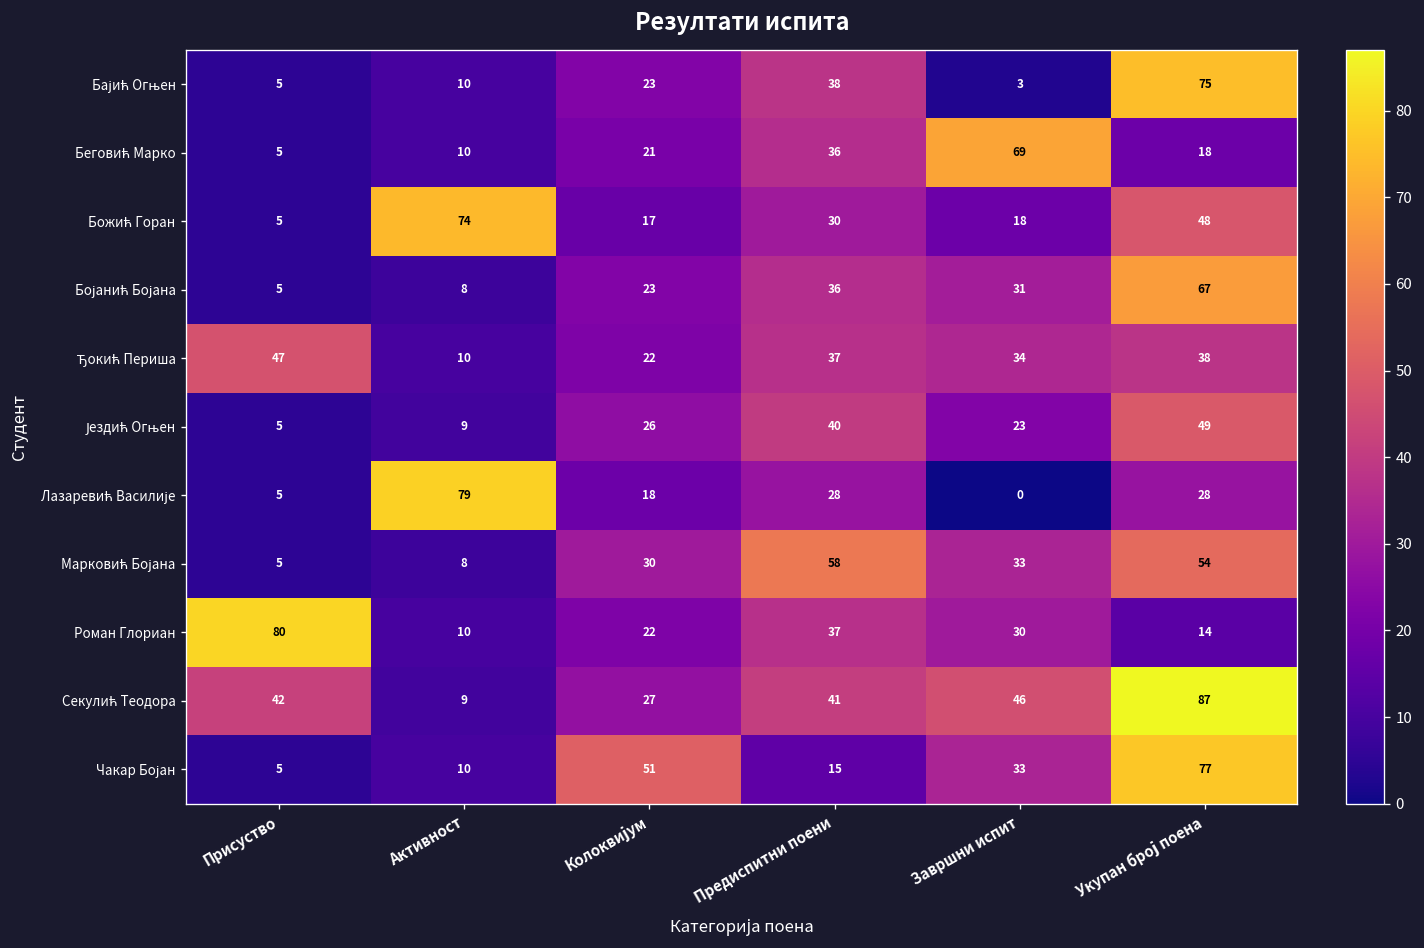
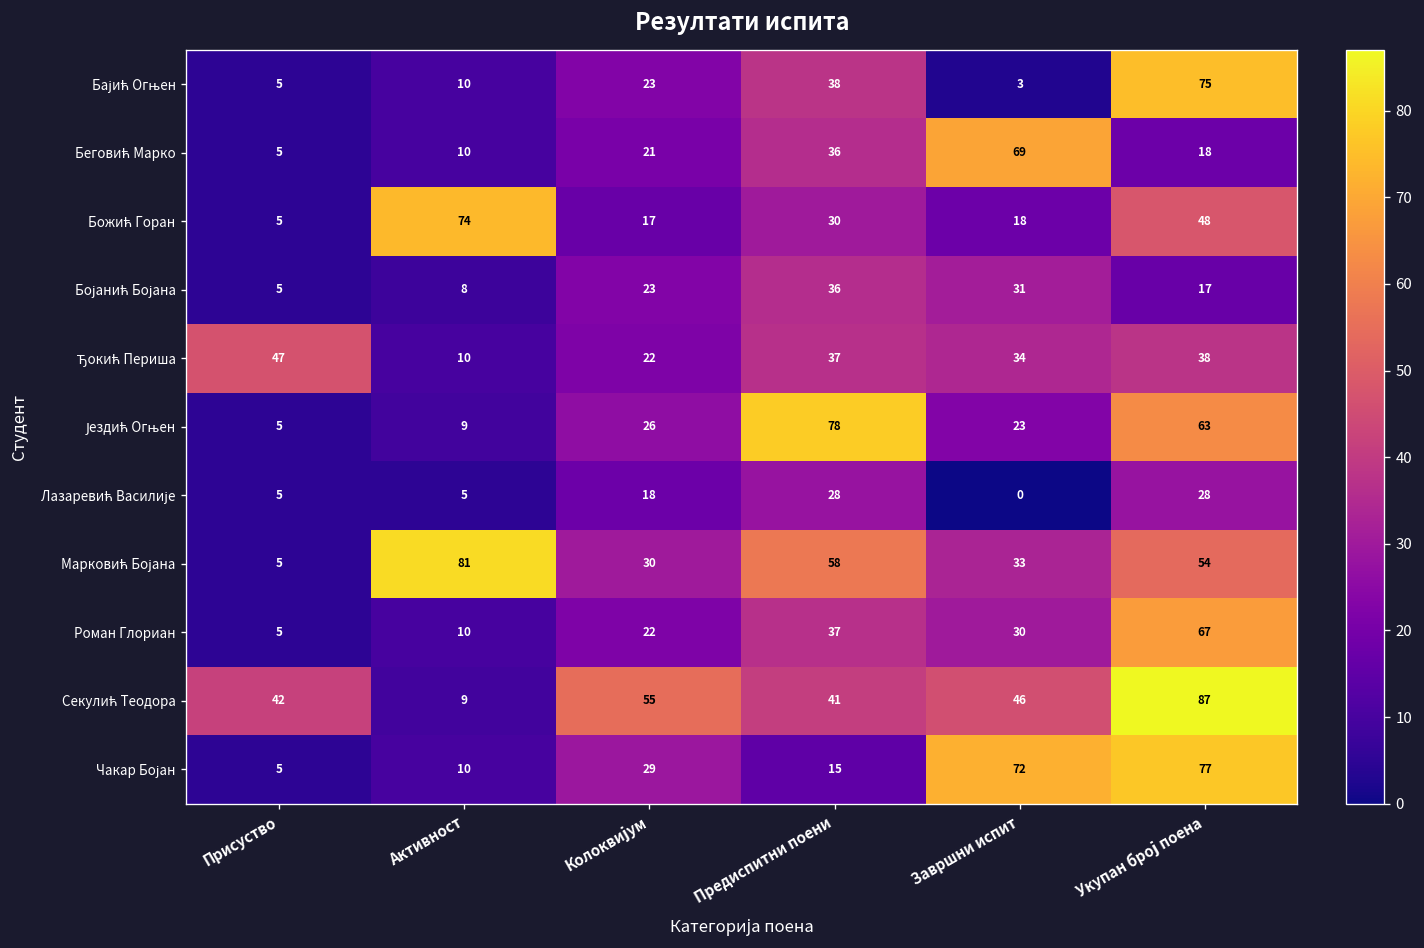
  {
    "Бајић Огњен": {
      "Присуство": 5,
      "Активност": 10,
      "Колоквијум": 23,
      "Предиспитни поени": 38,
      "Завршни испит": 3,
      "Укупан број поена": 75
    },
    "Беговић Марко": {
      "Присуство": 5,
      "Активност": 10,
      "Колоквијум": 21,
      "Предиспитни поени": 36,
      "Завршни испит": 69,
      "Укупан број поена": 18
    },
    "Божић Горан": {
      "Присуство": 5,
      "Активност": 74,
      "Колоквијум": 17,
      "Предиспитни поени": 30,
      "Завршни испит": 18,
      "Укупан број поена": 48
    },
    "Бојанић Бојана": {
      "Присуство": 5,
      "Активност": 8,
      "Колоквијум": 23,
      "Предиспитни поени": 36,
      "Завршни испит": 31,
-     "Укупан број поена": 67
+     "Укупан број поена": 17
    },
    "Ђокић Периша": {
      "Присуство": 47,
      "Активност": 10,
      "Колоквијум": 22,
      "Предиспитни поени": 37,
      "Завршни испит": 34,
      "Укупан број поена": 38
    },
    "Јездић Огњен": {
      "Присуство": 5,
      "Активност": 9,
      "Колоквијум": 26,
-     "Предиспитни поени": 40,
+     "Предиспитни поени": 78,
      "Завршни испит": 23,
-     "Укупан број поена": 49
+     "Укупан број поена": 63
    },
    "Лазаревић Василије": {
      "Присуство": 5,
-     "Активност": 79,
+     "Активност": 5,
      "Колоквијум": 18,
      "Предиспитни поени": 28,
      "Завршни испит": 0,
      "Укупан број поена": 28
    },
    "Марковић Бојана": {
      "Присуство": 5,
-     "Активност": 8,
+     "Активност": 81,
      "Колоквијум": 30,
      "Предиспитни поени": 58,
      "Завршни испит": 33,
      "Укупан број поена": 54
    },
    "Роман Глориан": {
-     "Присуство": 80,
+     "Присуство": 5,
      "Активност": 10,
      "Колоквијум": 22,
      "Предиспитни поени": 37,
      "Завршни испит": 30,
-     "Укупан број поена": 14
+     "Укупан број поена": 67
    },
    "Секулић Теодора": {
      "Присуство": 42,
      "Активност": 9,
-     "Колоквијум": 27,
+     "Колоквијум": 55,
      "Предиспитни поени": 41,
      "Завршни испит": 46,
      "Укупан број поена": 87
    },
    "Чакар Бојан": {
      "Присуство": 5,
      "Активност": 10,
-     "Колоквијум": 51,
+     "Колоквијум": 29,
      "Предиспитни поени": 15,
-     "Завршни испит": 33,
+     "Завршни испит": 72,
      "Укупан број поена": 77
    }
  }
